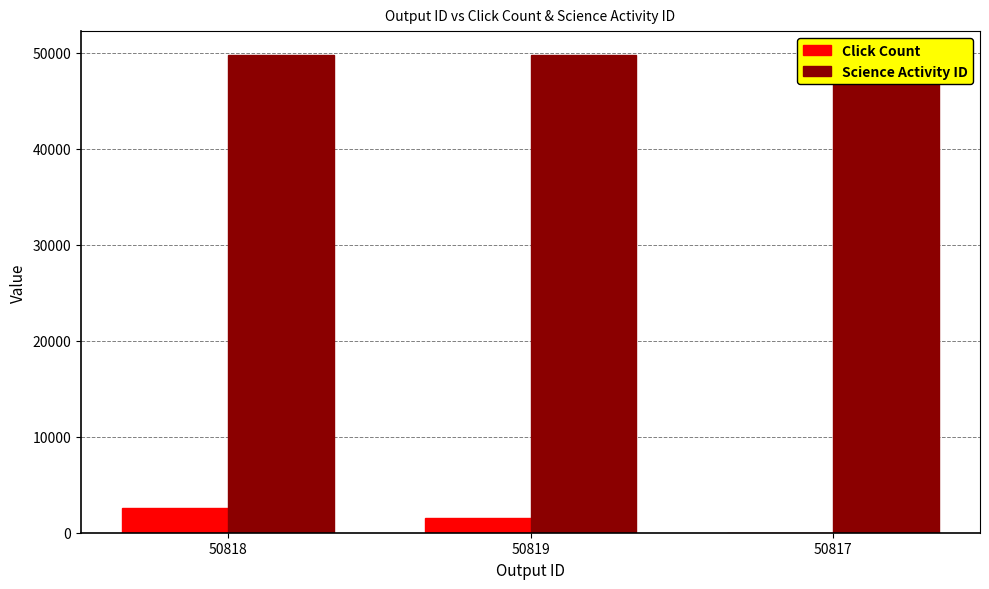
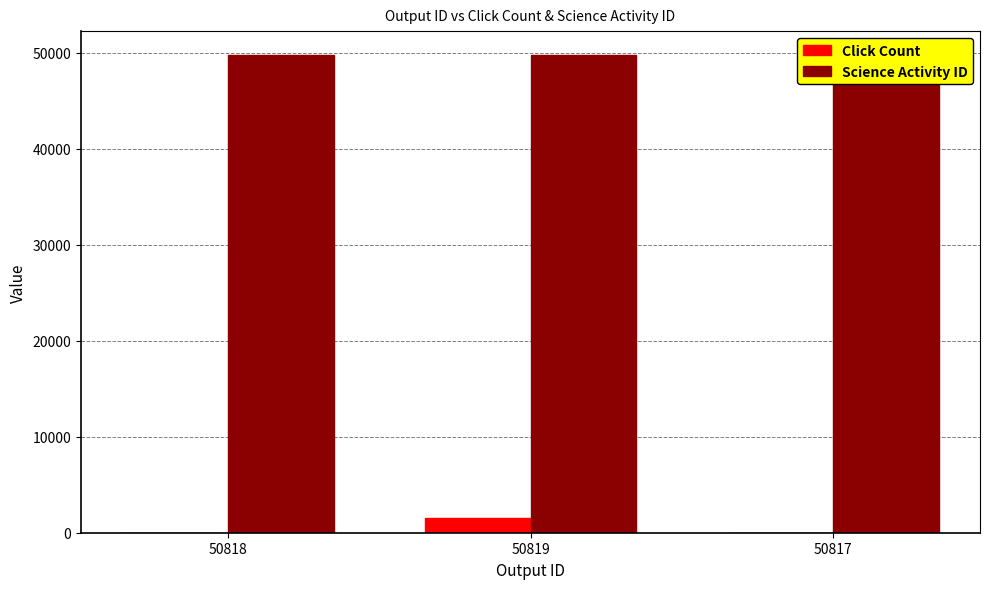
  {
    "Click Count": {
-     "50818": 3000,
+     "50818": 0,
      "50819": 2000
    },
    "Science Activity ID": {
      "50818": 50000,
      "50819": 50000
    }
  }
